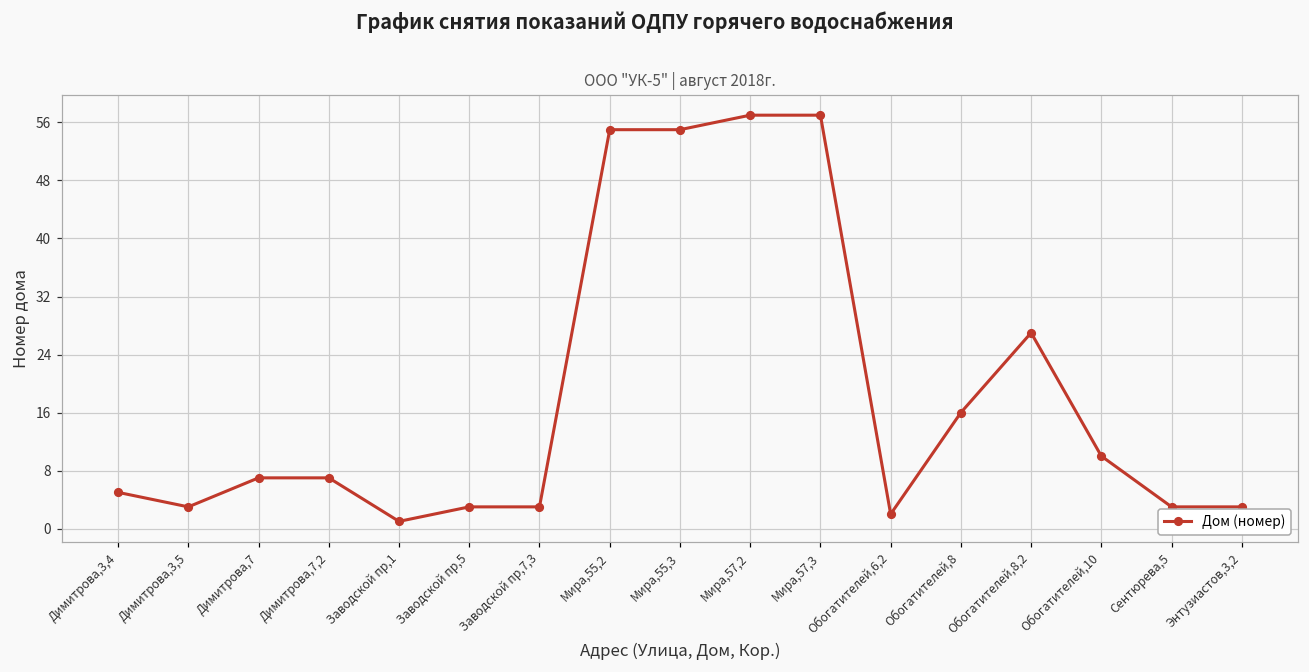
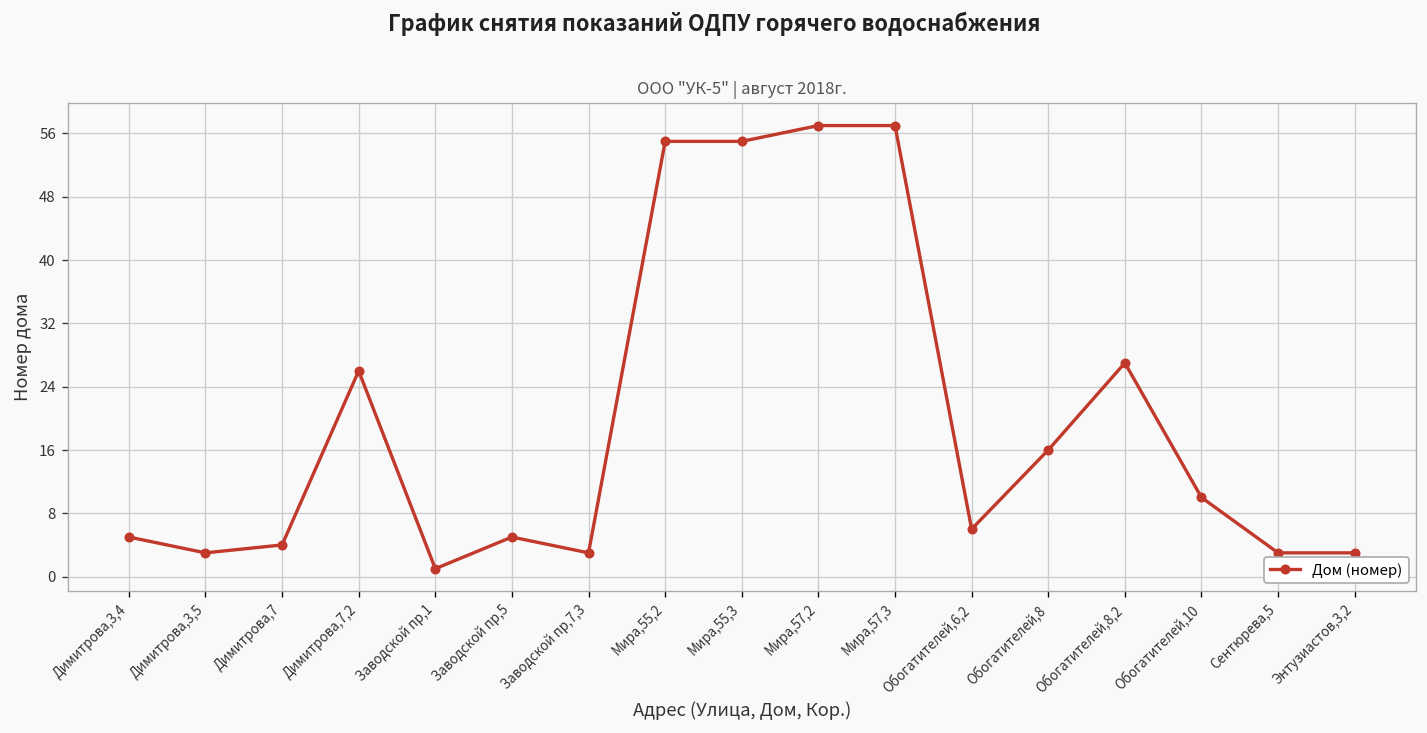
  {
    "Димитрова,3,4": 5,
    "Димитрова,3,5": 3,
-   "Димитрова,7": 7,
-   "Димитрова,7,2": 7,
+   "Димитрова,7": 4,
+   "Димитрова,7,2": 26,
    "Заводской пр,1": 1,
-   "Заводской пр,5": 3,
+   "Заводской пр,5": 5,
    "Заводской пр,7,3": 3,
    "Мира,55,2": 55,
    "Мира,55,3": 55,
    "Мира,57,2": 57,
    "Мира,57,3": 57,
-   "Обогатителей,6,2": 2,
+   "Обогатителей,6,2": 6,
    "Обогатителей,8": 16,
    "Обогатителей,8,2": 27,
    "Обогатителей,10": 10,
    "Сентюрева,5": 3,
    "Энтузиастов,3,2": 3
  }
